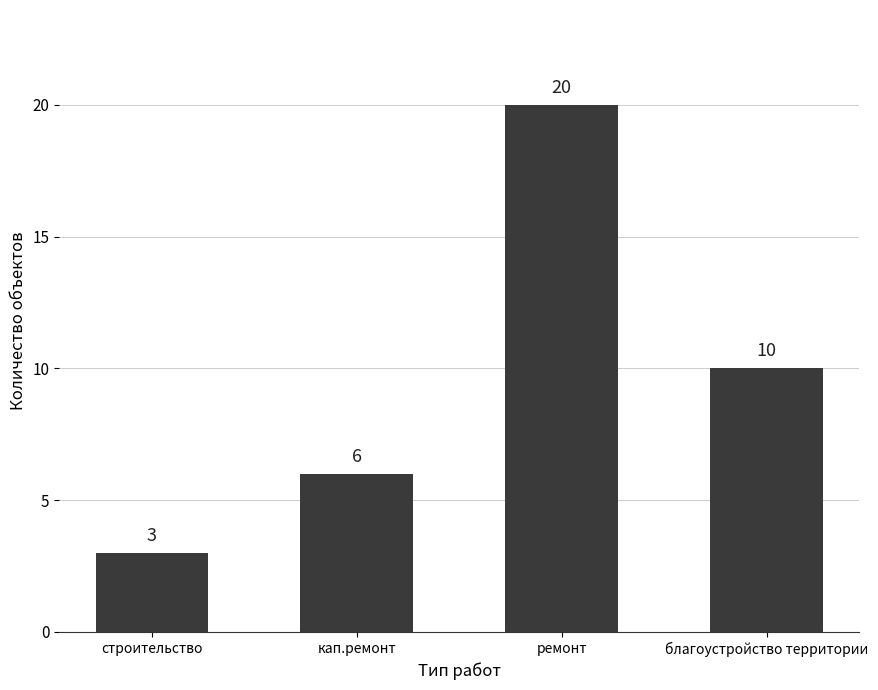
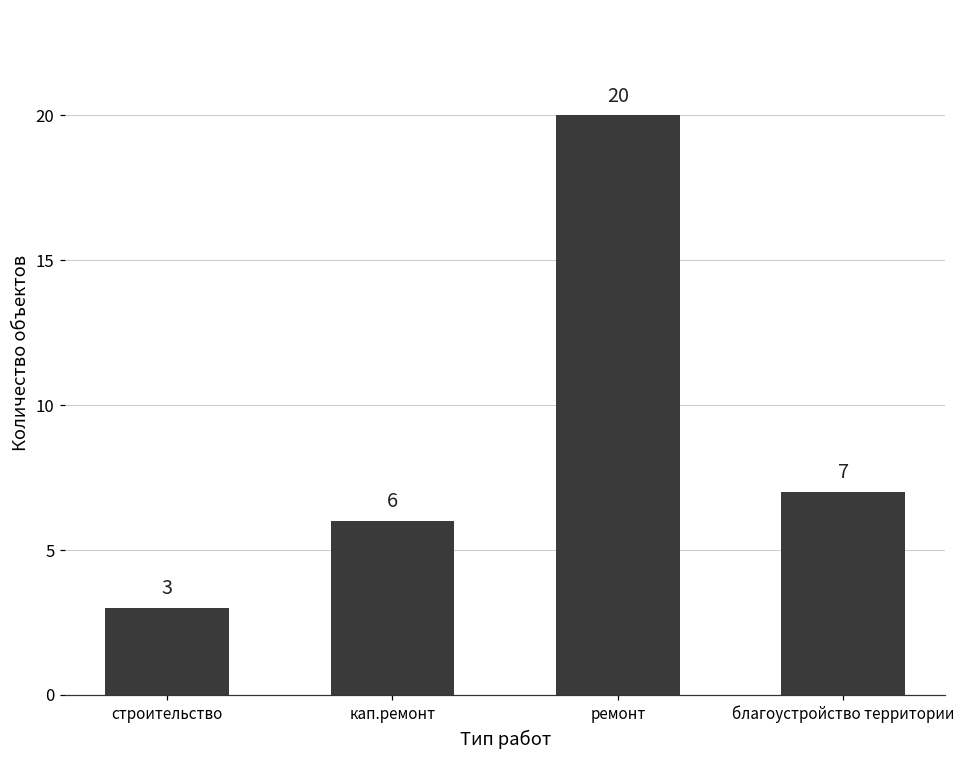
  {
    "строительство": 3,
    "кап.ремонт": 6,
    "ремонт": 20,
-   "благоустройство территории": 10
+   "благоустройство территории": 7
  }
